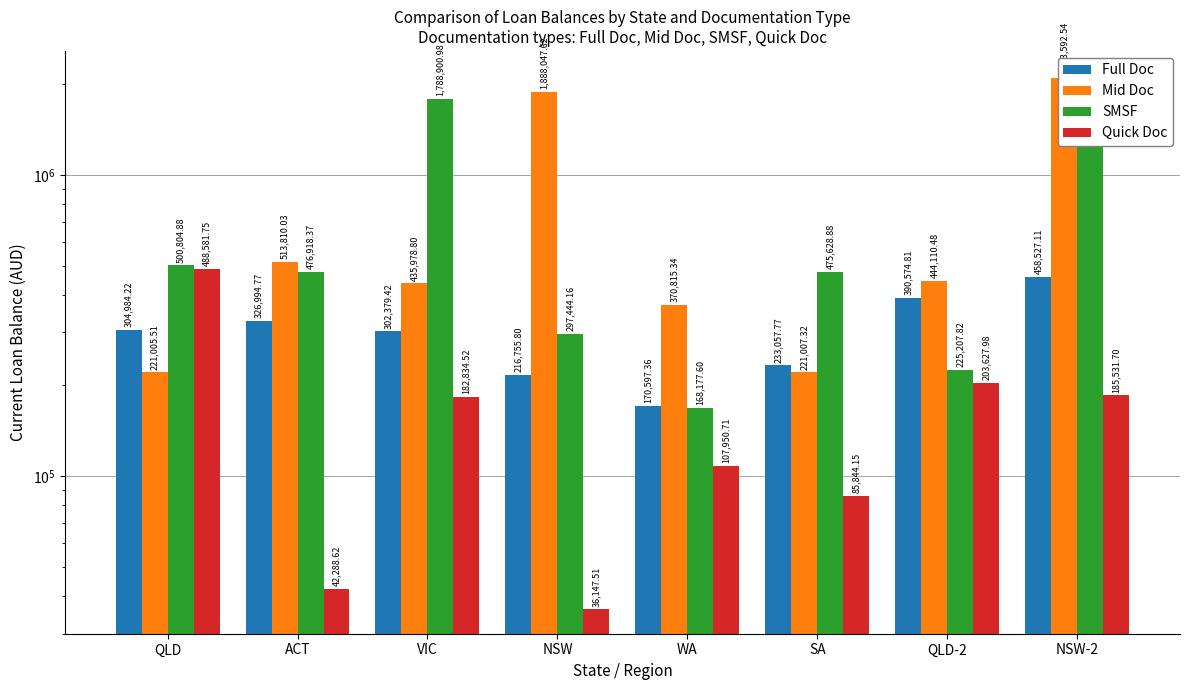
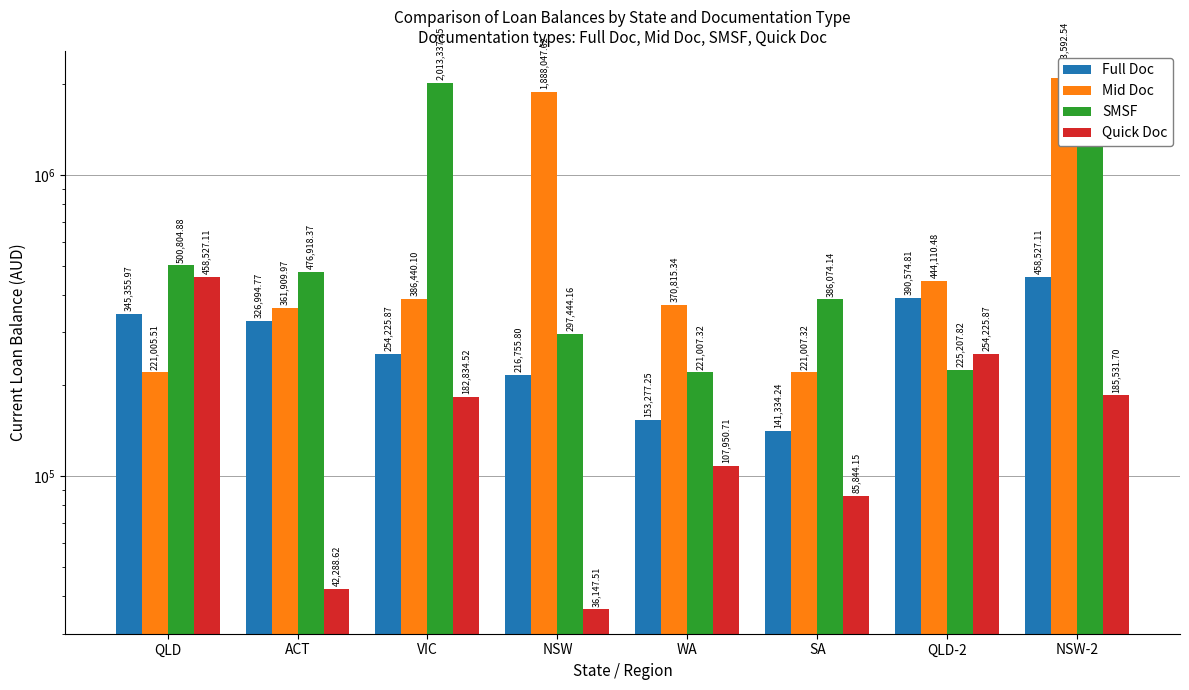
  {
    "Full Doc": {
-     "QLD": "304,984.22",
+     "QLD": "345,355.97",
      "ACT": "326,994.77",
-     "VIC": "302,379.42",
+     "VIC": "254,225.87",
      "NSW": "216,755.80",
-     "WA": "170,597.36",
-     "SA": "233,057.77",
+     "WA": "153,277.25",
+     "SA": "141,334.24",
      "QLD-2": "390,574.81",
      "NSW-2": "458,527.11"
    },
    "Mid Doc": {
      "QLD": "221,005.51",
-     "ACT": "513,810.03",
-     "VIC": "435,978.80",
+     "ACT": "361,909.97",
+     "VIC": "386,440.10",
      "NSW": "1,888,047.62",
      "WA": "370,815.34",
      "SA": "221,007.32",
      "QLD-2": "444,110.48"
    },
    "SMSF": {
      "QLD": "500,804.88",
      "ACT": "476,918.37",
-     "VIC": "1,788,900.98",
+     "VIC": "2,013,337.25",
      "NSW": "297,444.16",
-     "WA": "168,177.60",
-     "SA": "475,628.88",
+     "WA": "221,007.32",
+     "SA": "386,074.14",
      "QLD-2": "225,207.82"
    },
    "Quick Doc": {
-     "QLD": "488,581.75",
+     "QLD": "458,527.11",
      "ACT": "42,288.62",
      "VIC": "182,834.52",
      "NSW": "36,147.51",
      "WA": "107,950.71",
      "SA": "85,844.15",
-     "QLD-2": "203,627.98",
+     "QLD-2": "254,225.87",
      "NSW-2": "185,531.70"
    }
  }
